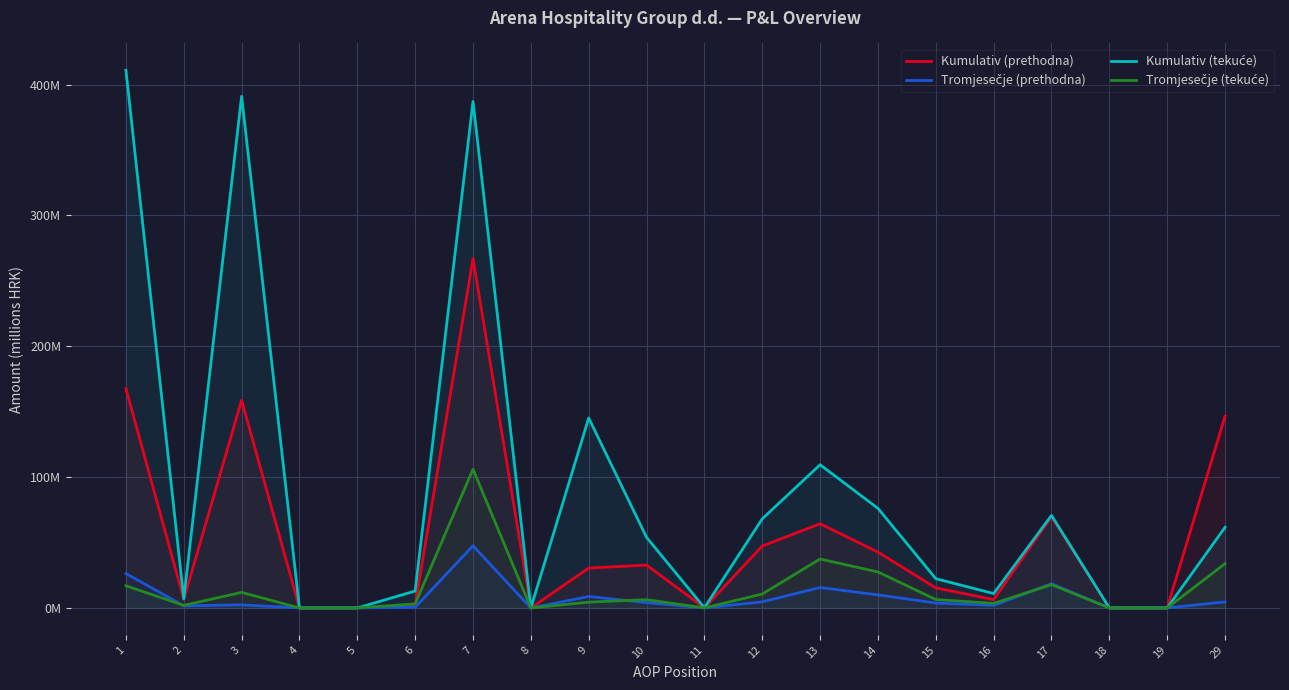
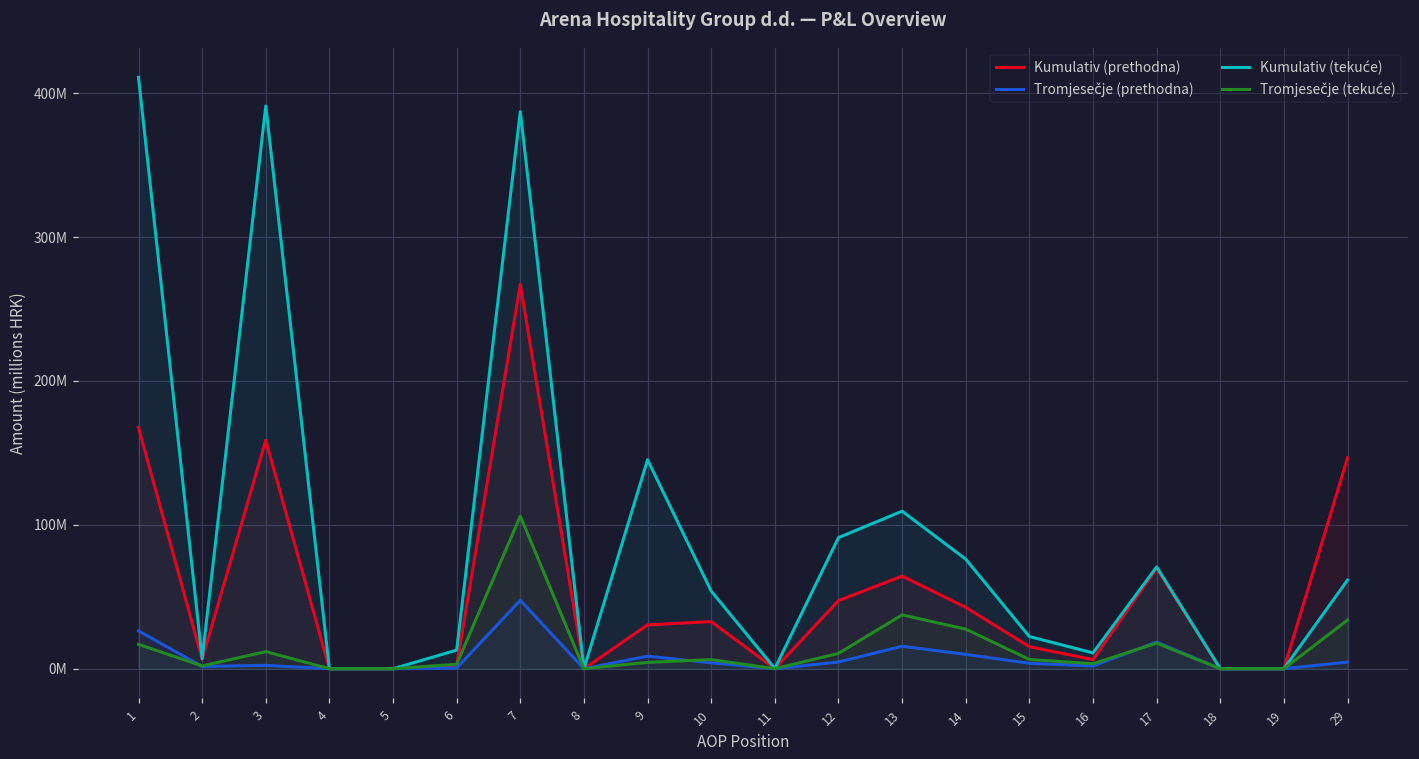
  {
    "Kumulativ (prethodna)": {
      "1": 168000000,
      "3": 159000000,
      "7": 267000000,
      "9": 30000000,
      "10": 33000000,
      "12": 47000000,
      "13": 64000000,
      "14": 43000000,
      "15": 15000000,
      "16": 6000000,
      "29": 147000000
    },
    "Tromjesečje (prethodna)": {
      "1": 26000000,
      "3": 2000000,
      "7": 47000000,
      "9": 9000000,
      "10": 4000000,
      "12": 5000000,
      "13": 16000000,
      "14": 10000000,
      "15": 4000000,
      "29": 5000000
    },
    "Kumulativ (tekuće)": {
      "1": 411000000,
      "3": 391000000,
      "6": 13000000,
      "7": 387000000,
      "9": 145000000,
      "10": 54000000,
-     "12": 68000000,
+     "12": 91000000,
      "13": 109000000,
      "14": 76000000,
      "15": 22000000,
      "16": 11000000,
      "29": 62000000
    },
    "Tromjesečje (tekuće)": {
      "1": 17000000,
      "3": 12000000,
      "7": 106000000,
      "9": 4000000,
      "10": 6000000,
      "12": 11000000,
      "13": 37000000,
      "14": 28000000,
      "15": 6000000,
      "29": 34000000
    }
  }
